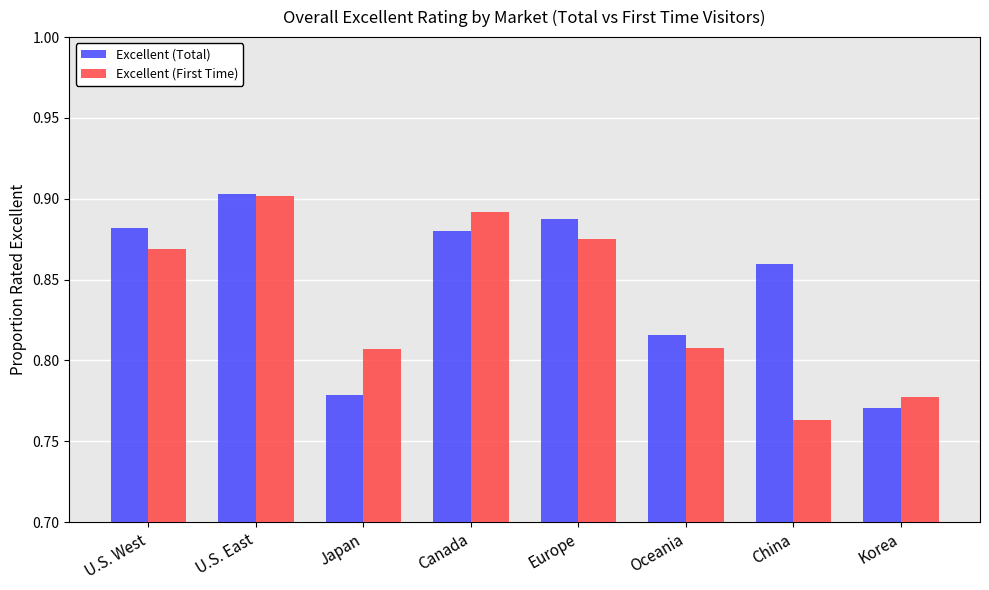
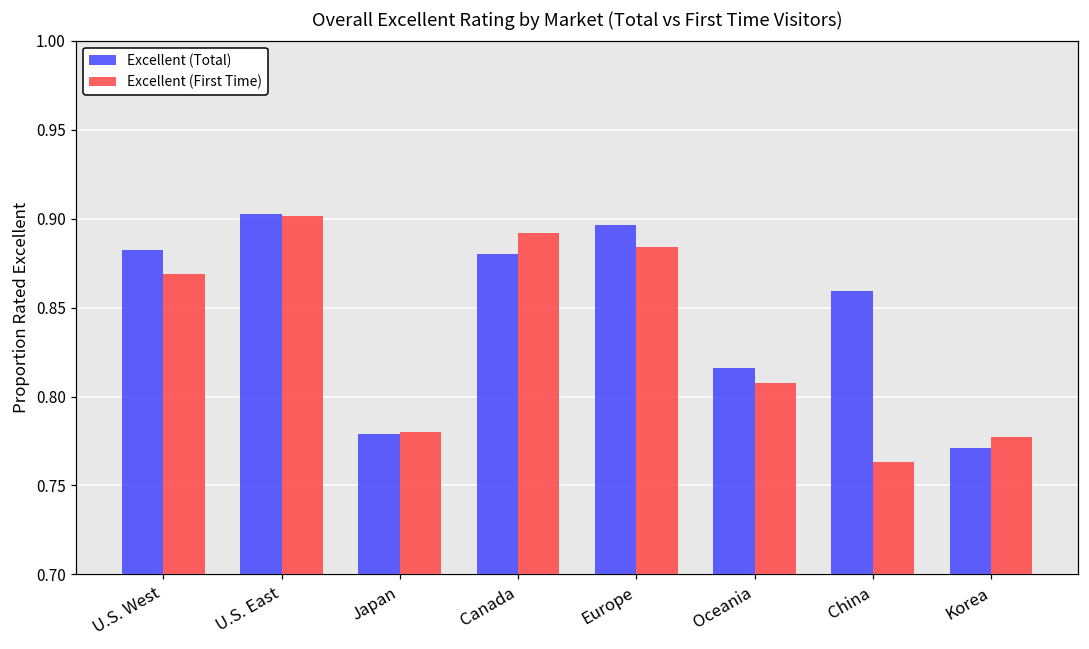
  {
    "Excellent (Total)": {
      "U.S. West": 0.882,
      "U.S. East": 0.903,
      "Japan": 0.779,
      "Canada": 0.880,
-     "Europe": 0.887,
+     "Europe": 0.897,
      "Oceania": 0.816,
      "China": 0.860,
      "Korea": 0.771
    },
    "Excellent (First Time)": {
      "U.S. West": 0.869,
      "U.S. East": 0.902,
-     "Japan": 0.807,
+     "Japan": 0.780,
      "Canada": 0.892,
-     "Europe": 0.875,
+     "Europe": 0.884,
      "Oceania": 0.808,
      "China": 0.763,
      "Korea": 0.777
    }
  }
